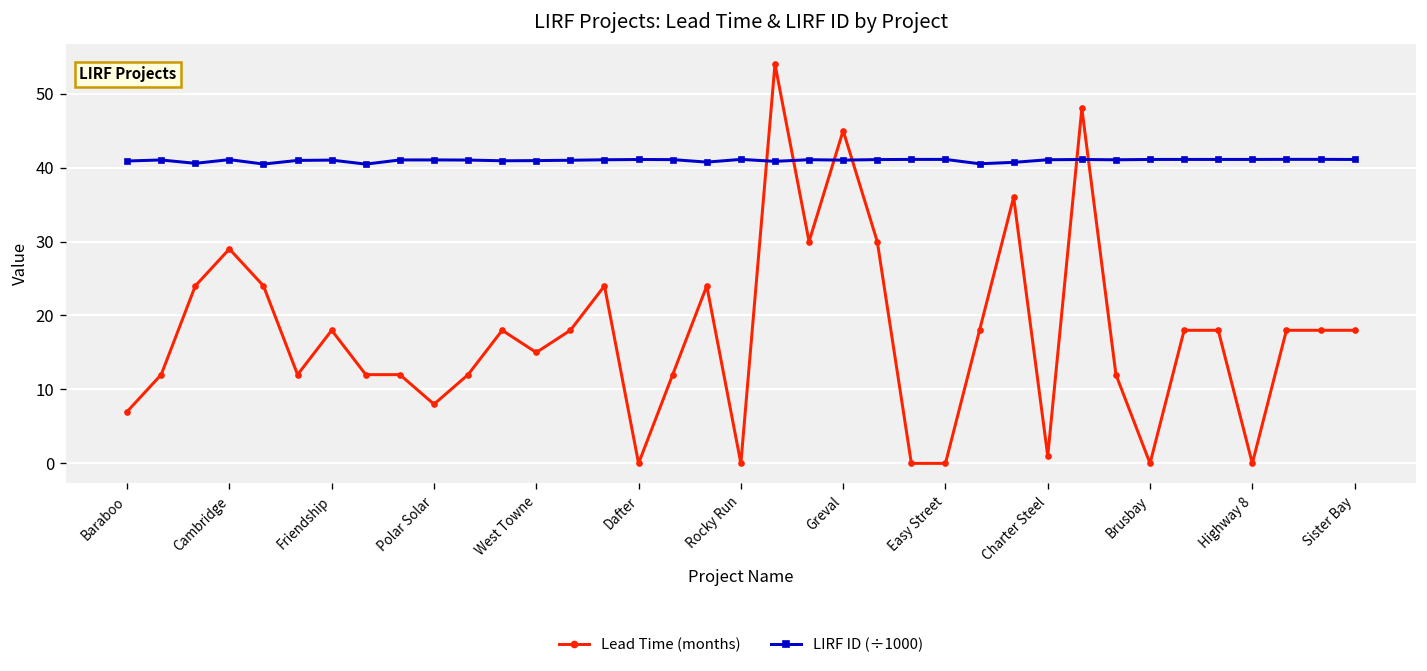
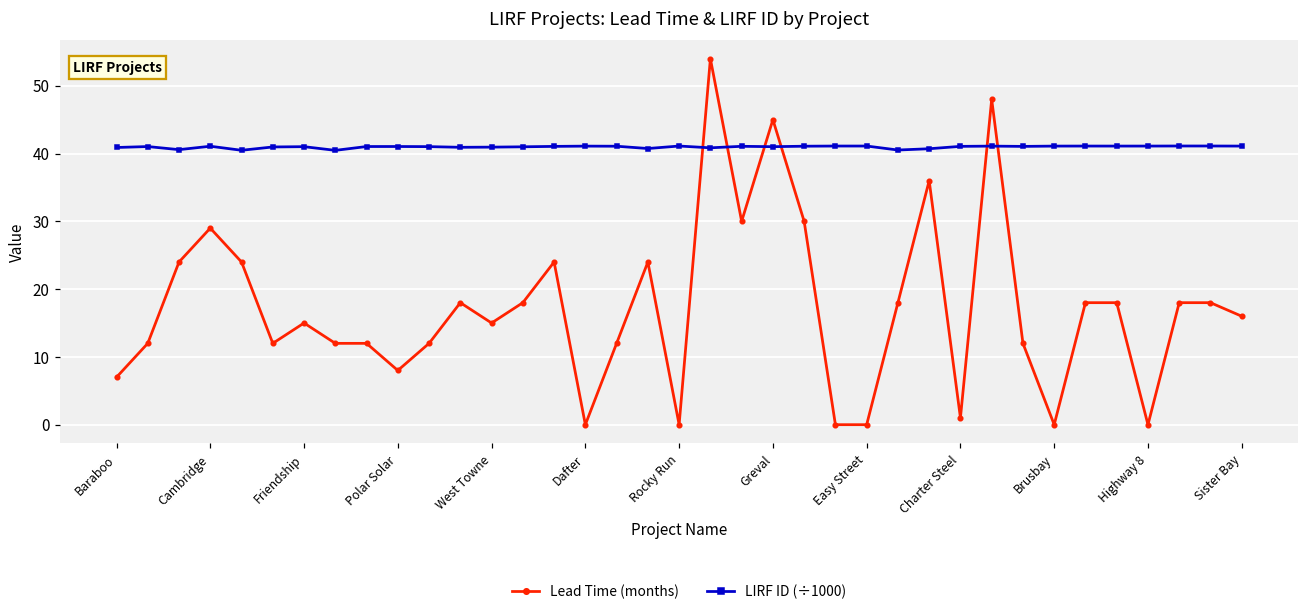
  {
    "Lead Time (months)": {
      "Baraboo": 7,
      "Cambridge": 29,
-     "Friendship": 18,
+     "Friendship": 15,
      "Polar Solar": 8,
      "West Towne": 15,
      "Dafter": 0,
      "Rocky Run": 0,
      "Greval": 45,
      "Easy Street": 0,
      "Charter Steel": 1,
      "Brusbay": 0,
      "Highway 8": 0,
-     "Sister Bay": 18
+     "Sister Bay": 16
    },
    "LIRF ID (÷1000)": {
      "Baraboo": 41,
      "Cambridge": 41,
      "Friendship": 41,
      "Polar Solar": 41,
      "West Towne": 41,
      "Dafter": 41,
      "Rocky Run": 41,
      "Greval": 41,
      "Easy Street": 41,
      "Charter Steel": 41,
      "Brusbay": 41,
      "Highway 8": 41,
      "Sister Bay": 41
    }
  }
